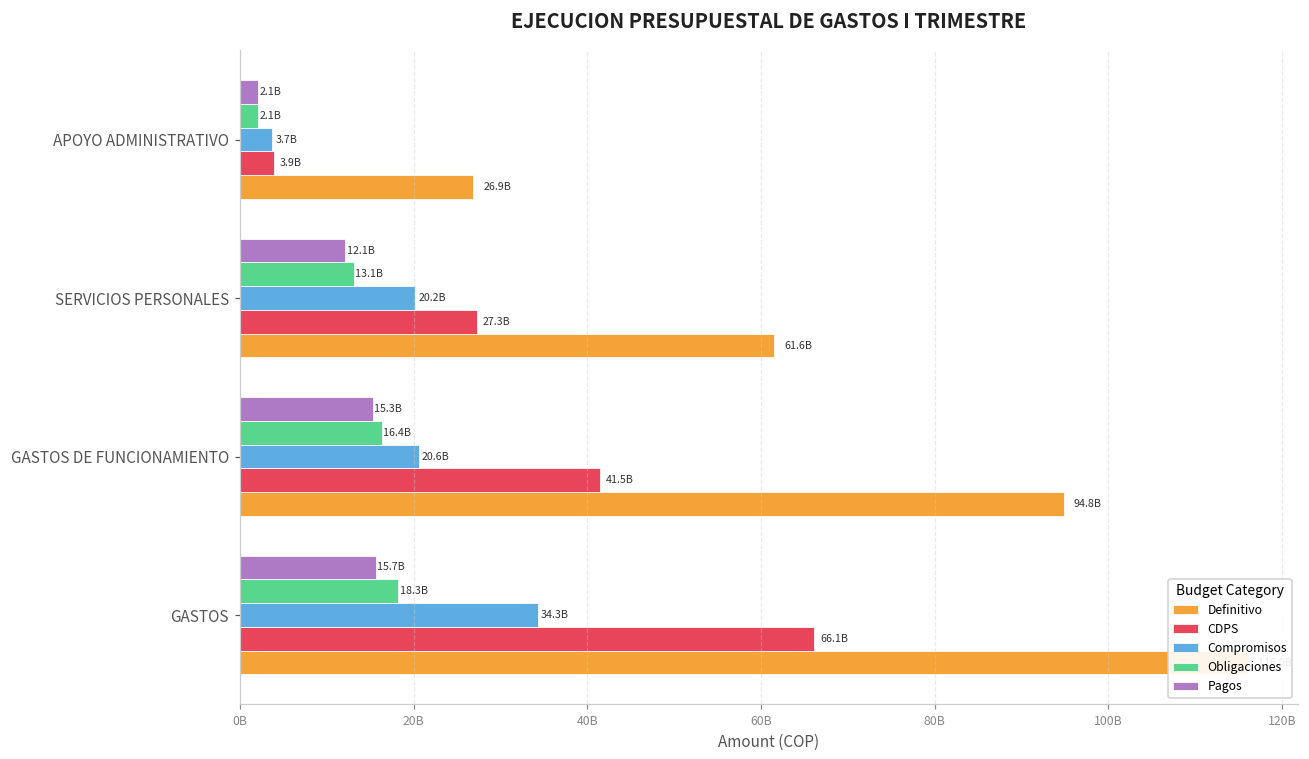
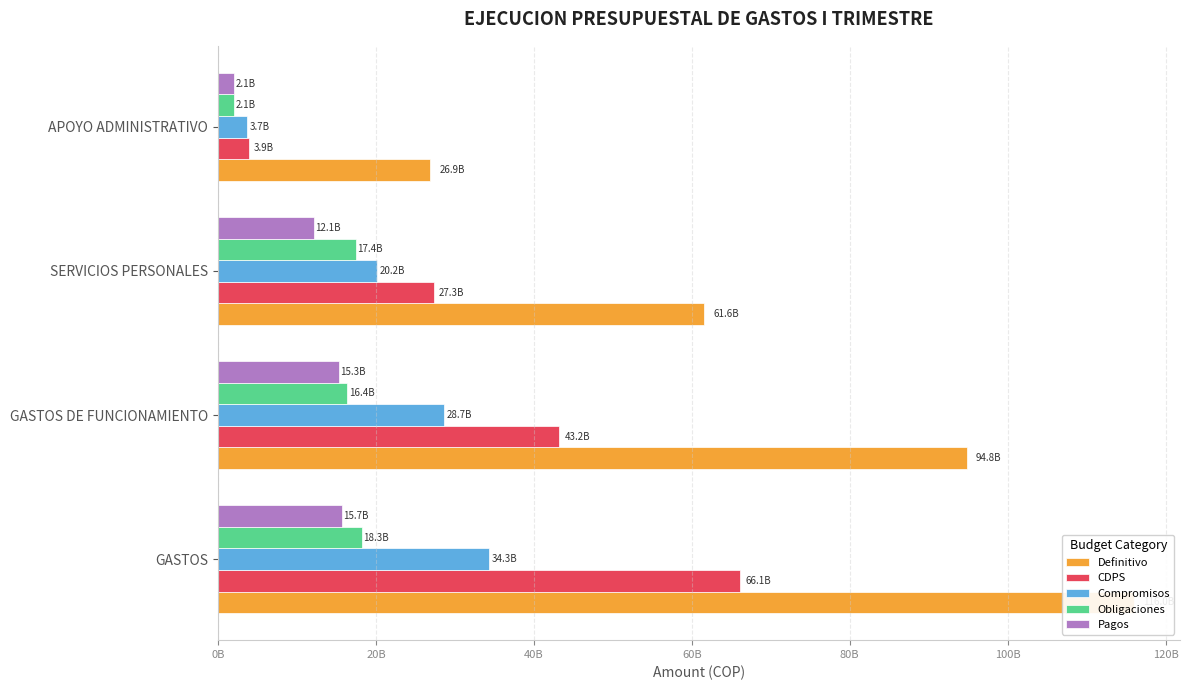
  {
    "Definitivo": {
      "APOYO ADMINISTRATIVO": "26.9B",
      "SERVICIOS PERSONALES": "61.6B",
      "GASTOS DE FUNCIONAMIENTO": "94.8B"
    },
    "CDPS": {
      "APOYO ADMINISTRATIVO": "3.9B",
      "SERVICIOS PERSONALES": "27.3B",
-     "GASTOS DE FUNCIONAMIENTO": "41.5B",
+     "GASTOS DE FUNCIONAMIENTO": "43.2B",
      "GASTOS": "66.1B"
    },
    "Compromisos": {
      "APOYO ADMINISTRATIVO": "3.7B",
      "SERVICIOS PERSONALES": "20.2B",
-     "GASTOS DE FUNCIONAMIENTO": "20.6B",
+     "GASTOS DE FUNCIONAMIENTO": "28.7B",
      "GASTOS": "34.3B"
    },
    "Obligaciones": {
      "APOYO ADMINISTRATIVO": "2.1B",
-     "SERVICIOS PERSONALES": "13.1B",
+     "SERVICIOS PERSONALES": "17.4B",
      "GASTOS DE FUNCIONAMIENTO": "16.4B",
      "GASTOS": "18.3B"
    },
    "Pagos": {
      "APOYO ADMINISTRATIVO": "2.1B",
      "SERVICIOS PERSONALES": "12.1B",
      "GASTOS DE FUNCIONAMIENTO": "15.3B",
      "GASTOS": "15.7B"
    }
  }
